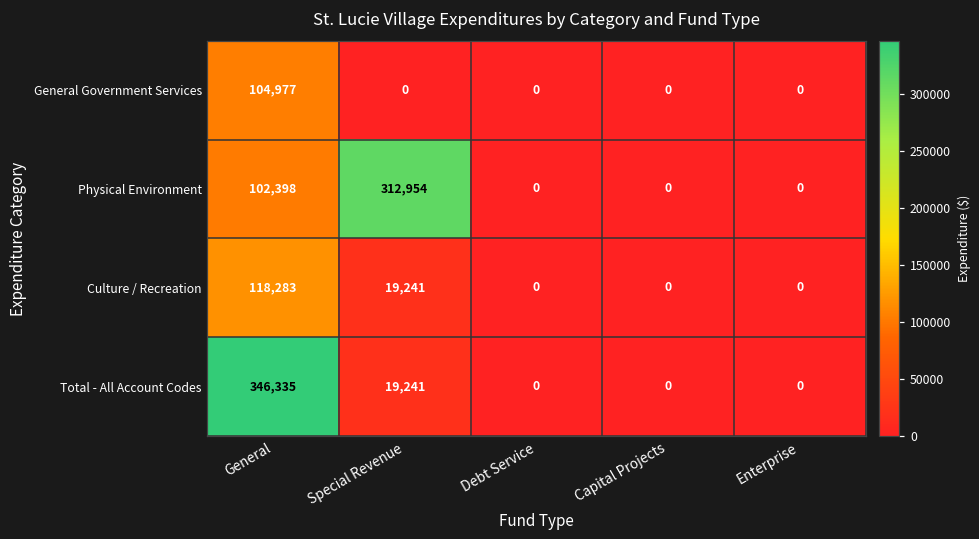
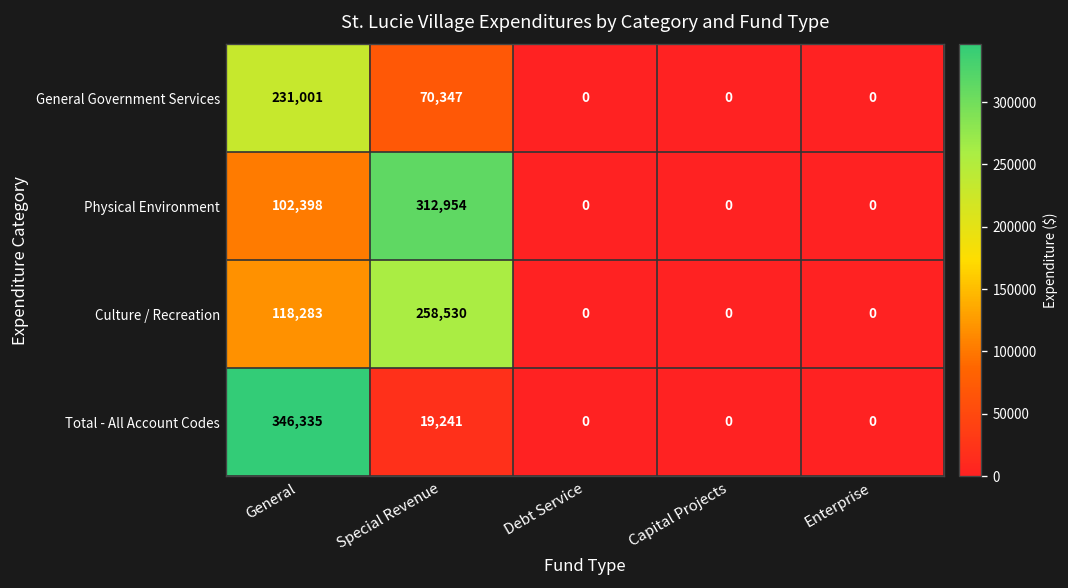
  {
    "General Government Services": {
-     "General": "104,977",
-     "Special Revenue": "0",
+     "General": "231,001",
+     "Special Revenue": "70,347",
      "Debt Service": "0",
      "Capital Projects": "0",
      "Enterprise": "0"
    },
    "Physical Environment": {
      "General": "102,398",
      "Special Revenue": "312,954",
      "Debt Service": "0",
      "Capital Projects": "0",
      "Enterprise": "0"
    },
    "Culture / Recreation": {
      "General": "118,283",
-     "Special Revenue": "19,241",
+     "Special Revenue": "258,530",
      "Debt Service": "0",
      "Capital Projects": "0",
      "Enterprise": "0"
    },
    "Total - All Account Codes": {
      "General": "346,335",
      "Special Revenue": "19,241",
      "Debt Service": "0",
      "Capital Projects": "0",
      "Enterprise": "0"
    }
  }
